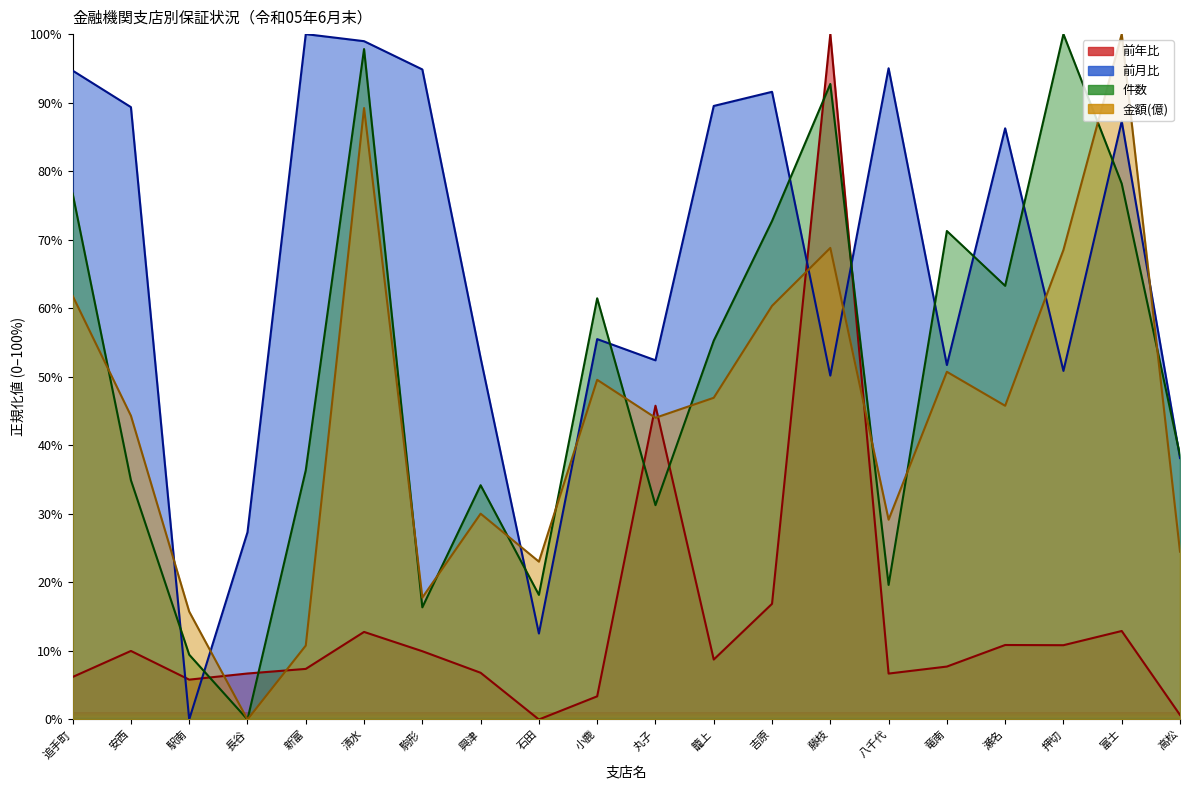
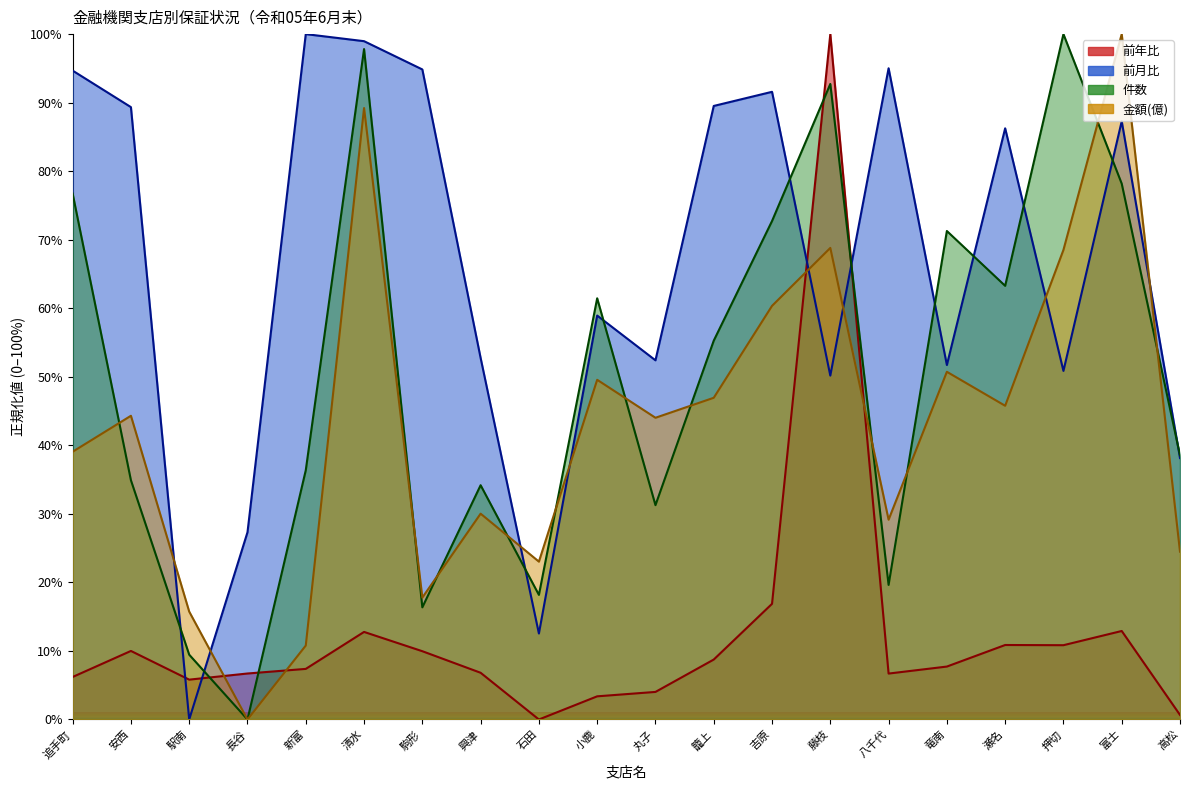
  {
    "前年比": {
      "追手町": "6%",
      "安西": "10%",
      "駅南": "6%",
      "長谷": "7%",
      "新富": "7%",
      "清水": "13%",
      "駒形": "10%",
      "興津": "7%",
      "石田": "0%",
      "小鹿": "3%",
-     "丸子": "46%",
+     "丸子": "4%",
      "籠上": "9%",
      "吉原": "17%",
      "藤枝": "100%",
      "八千代": "7%",
      "竜南": "8%",
      "瀬名": "11%",
      "押切": "11%",
      "富士": "13%",
      "高松": "1%"
    },
    "前月比": {
      "追手町": "95%",
      "安西": "89%",
      "駅南": "0%",
      "長谷": "27%",
      "新富": "100%",
      "清水": "99%",
      "駒形": "95%",
      "興津": "53%",
      "石田": "13%",
-     "小鹿": "55%",
+     "小鹿": "59%",
      "丸子": "52%",
      "籠上": "90%",
      "吉原": "92%",
      "藤枝": "50%",
      "八千代": "95%",
      "竜南": "52%",
      "瀬名": "86%",
      "押切": "51%",
      "富士": "87%",
      "高松": "38%"
    },
    "件数": {
      "追手町": "77%",
      "安西": "35%",
      "駅南": "9%",
      "新富": "36%",
      "清水": "98%",
      "駒形": "16%",
      "興津": "34%",
      "石田": "18%",
      "小鹿": "61%",
      "丸子": "31%",
      "籠上": "55%",
      "吉原": "73%",
      "藤枝": "93%",
      "八千代": "20%",
      "竜南": "71%",
      "瀬名": "63%",
      "押切": "100%",
      "富士": "78%",
      "高松": "39%"
    },
    "金額(億)": {
-     "追手町": "62%",
+     "追手町": "39%",
      "安西": "44%",
      "駅南": "16%",
      "新富": "11%",
      "清水": "89%",
      "駒形": "18%",
      "興津": "30%",
      "石田": "23%",
      "小鹿": "50%",
      "丸子": "44%",
      "籠上": "47%",
      "吉原": "60%",
      "藤枝": "69%",
      "八千代": "29%",
      "竜南": "51%",
      "瀬名": "46%",
      "押切": "69%",
      "富士": "100%",
      "高松": "24%"
    }
  }
